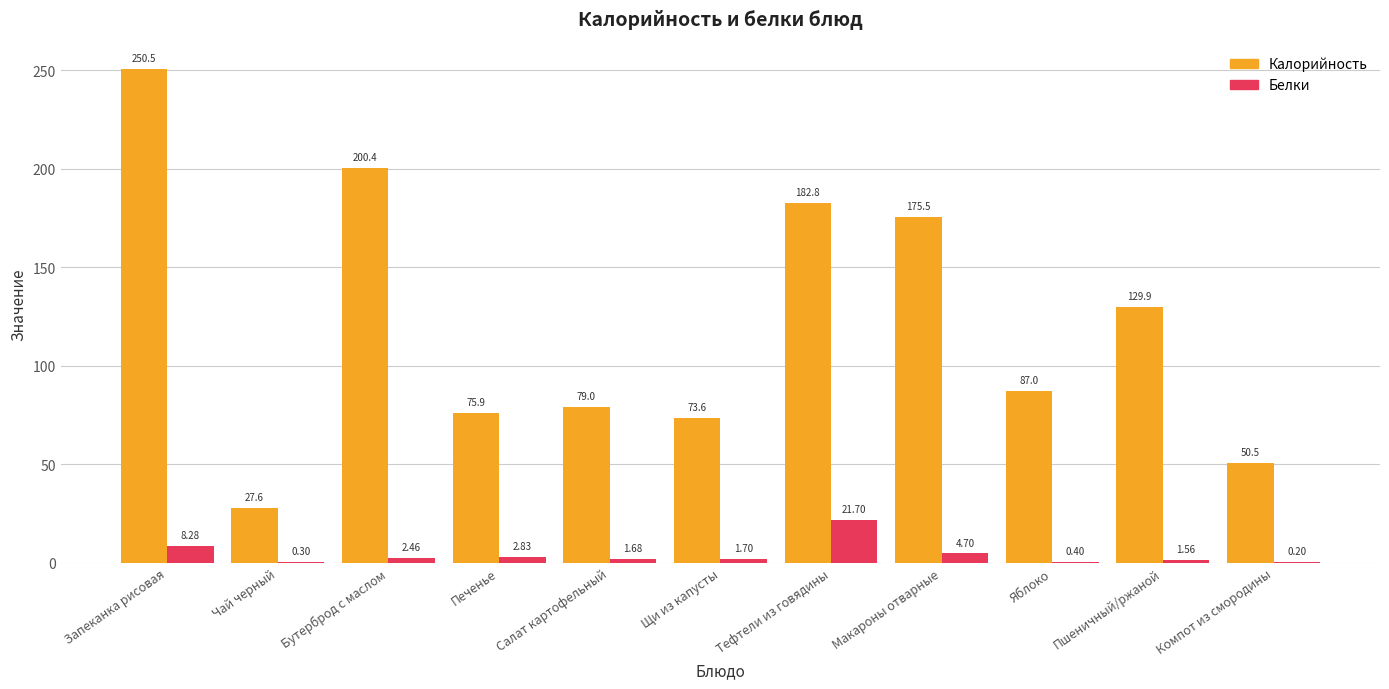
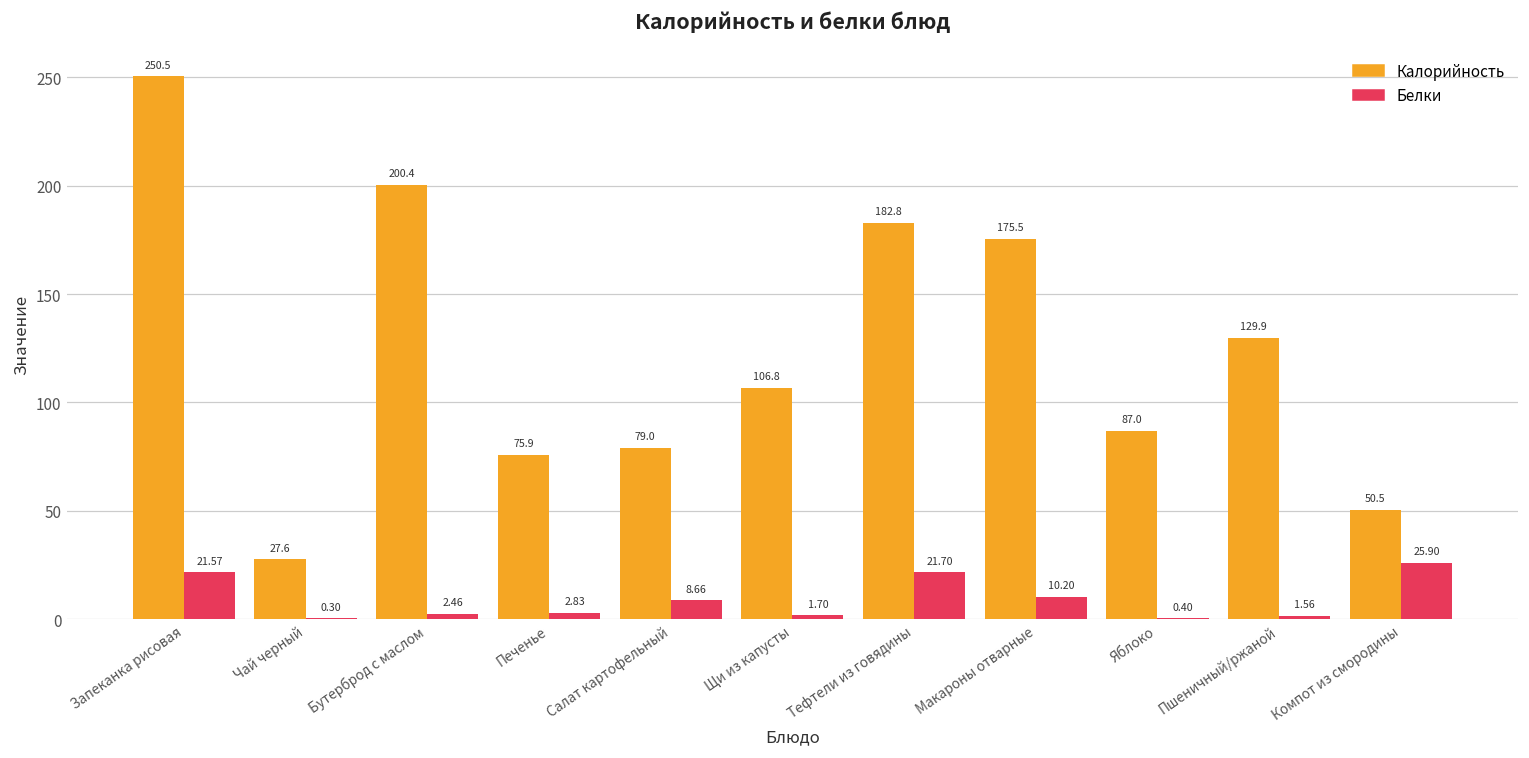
  {
    "Калорийность": {
      "Запеканка рисовая": 250.5,
      "Чай черный": 27.6,
      "Бутерброд с маслом": 200.4,
      "Печенье": 75.9,
      "Салат картофельный": 79.0,
-     "Щи из капусты": 73.6,
+     "Щи из капусты": 106.8,
      "Тефтели из говядины": 182.8,
      "Макароны отварные": 175.5,
      "Яблоко": 87.0,
      "Пшеничный/ржаной": 129.9,
      "Компот из смородины": 50.5
    },
    "Белки": {
-     "Запеканка рисовая": 8.28,
+     "Запеканка рисовая": 21.57,
      "Чай черный": 0.30,
      "Бутерброд с маслом": 2.46,
      "Печенье": 2.83,
-     "Салат картофельный": 1.68,
+     "Салат картофельный": 8.66,
      "Щи из капусты": 1.70,
      "Тефтели из говядины": 21.70,
-     "Макароны отварные": 4.70,
+     "Макароны отварные": 10.20,
      "Яблоко": 0.40,
      "Пшеничный/ржаной": 1.56,
-     "Компот из смородины": 0.20
+     "Компот из смородины": 25.90
    }
  }
